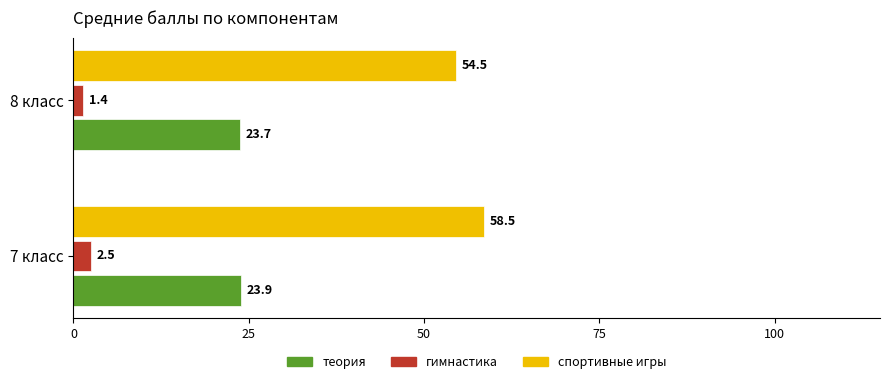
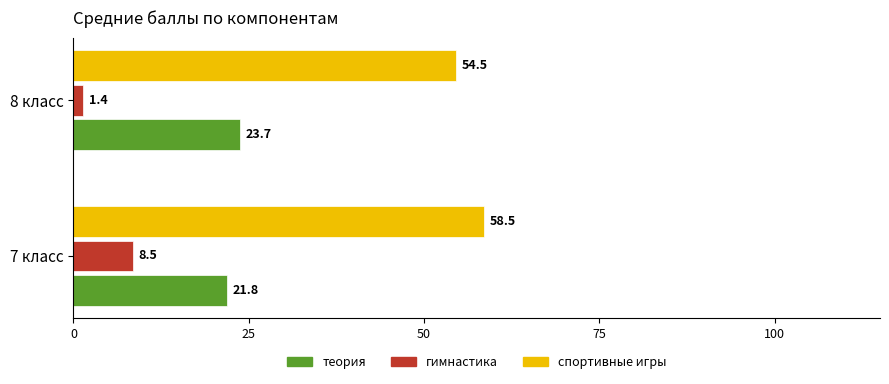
  {
    "теория": {
      "8 класс": 23.7,
-     "7 класс": 23.9
+     "7 класс": 21.8
    },
    "гимнастика": {
      "8 класс": 1.4,
-     "7 класс": 2.5
+     "7 класс": 8.5
    },
    "спортивные игры": {
      "8 класс": 54.5,
      "7 класс": 58.5
    }
  }
